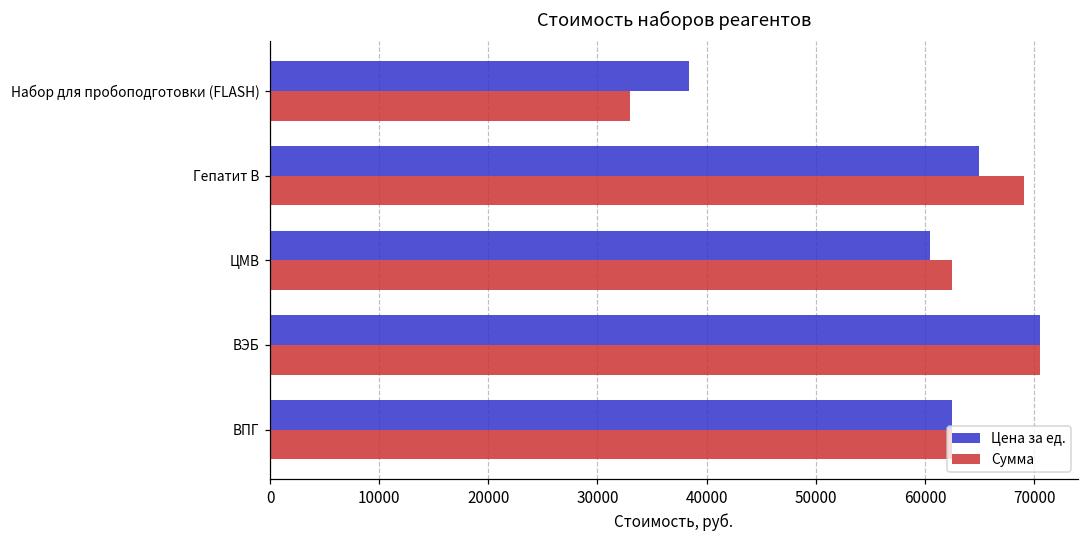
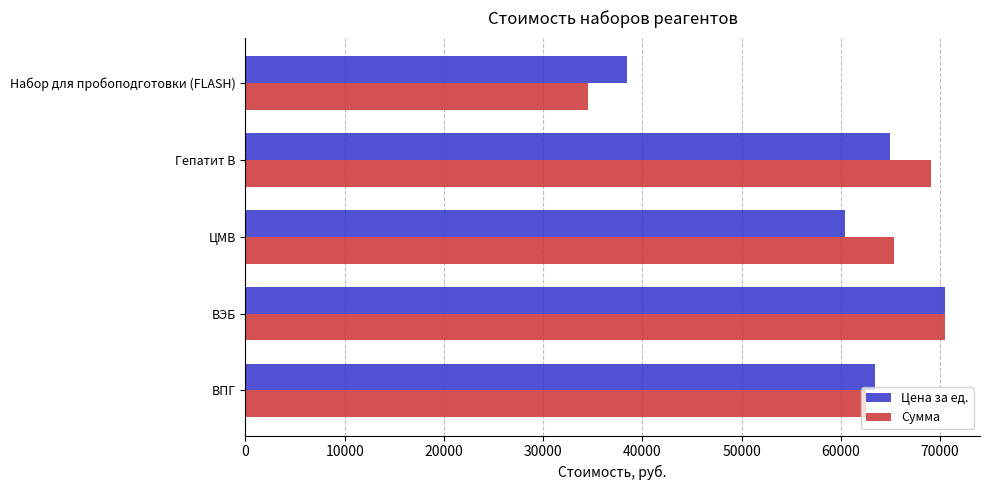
  {
    "Цена за ед.": {
      "Набор для пробоподготовки (FLASH)": 38000,
      "Гепатит В": 65000,
      "ЦМВ": 60000,
      "ВЭБ": 71000,
-     "ВПГ": 62500
+     "ВПГ": 63400
    },
    "Сумма": {
-     "Набор для пробоподготовки (FLASH)": 33000,
+     "Набор для пробоподготовки (FLASH)": 35000,
      "Гепатит В": 69000,
-     "ЦМВ": 63000,
+     "ЦМВ": 65000,
      "ВЭБ": 71000
    }
  }
